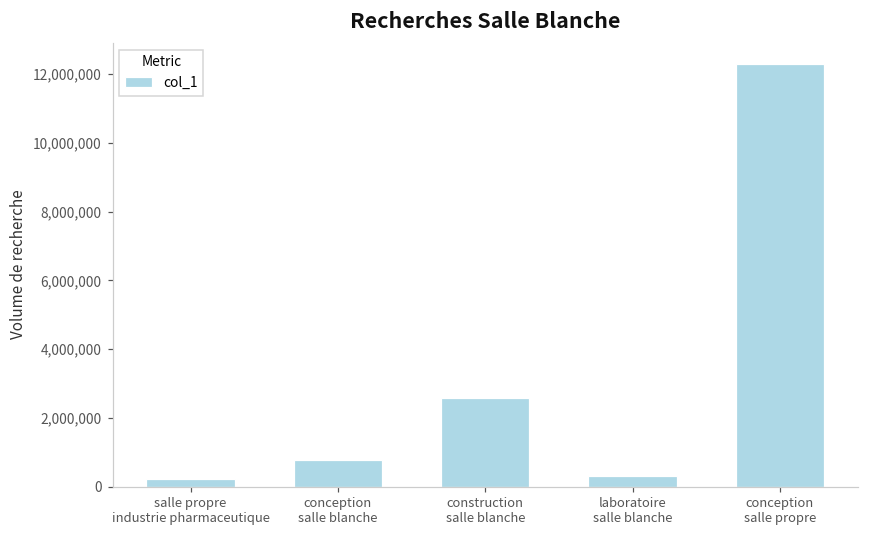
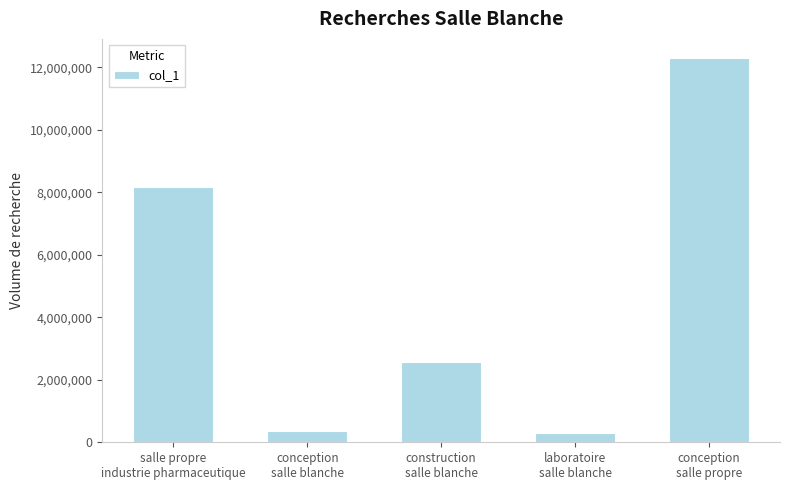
  {
-   "salle propre industrie pharmaceutique": "200,000",
-   "conception salle blanche": "800,000",
+   "salle propre industrie pharmaceutique": "8,200,000",
+   "conception salle blanche": "400,000",
    "construction salle blanche": "2,600,000",
    "laboratoire salle blanche": "300,000",
    "conception salle propre": "12,300,000"
  }
